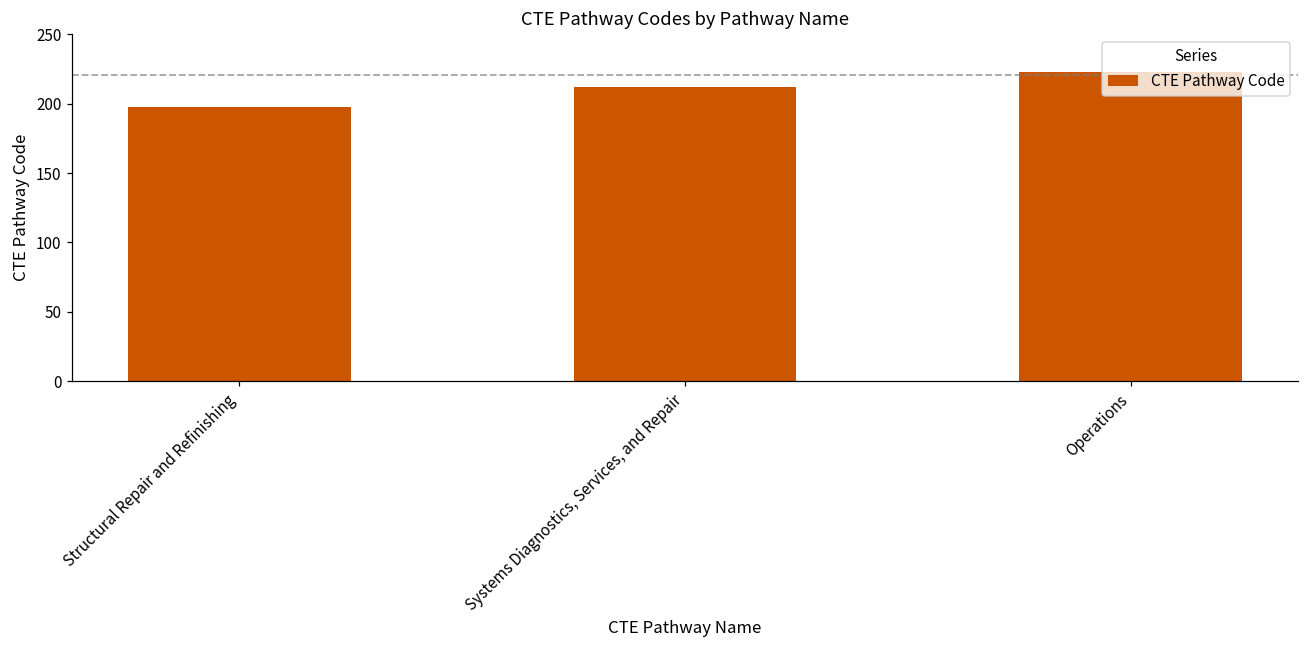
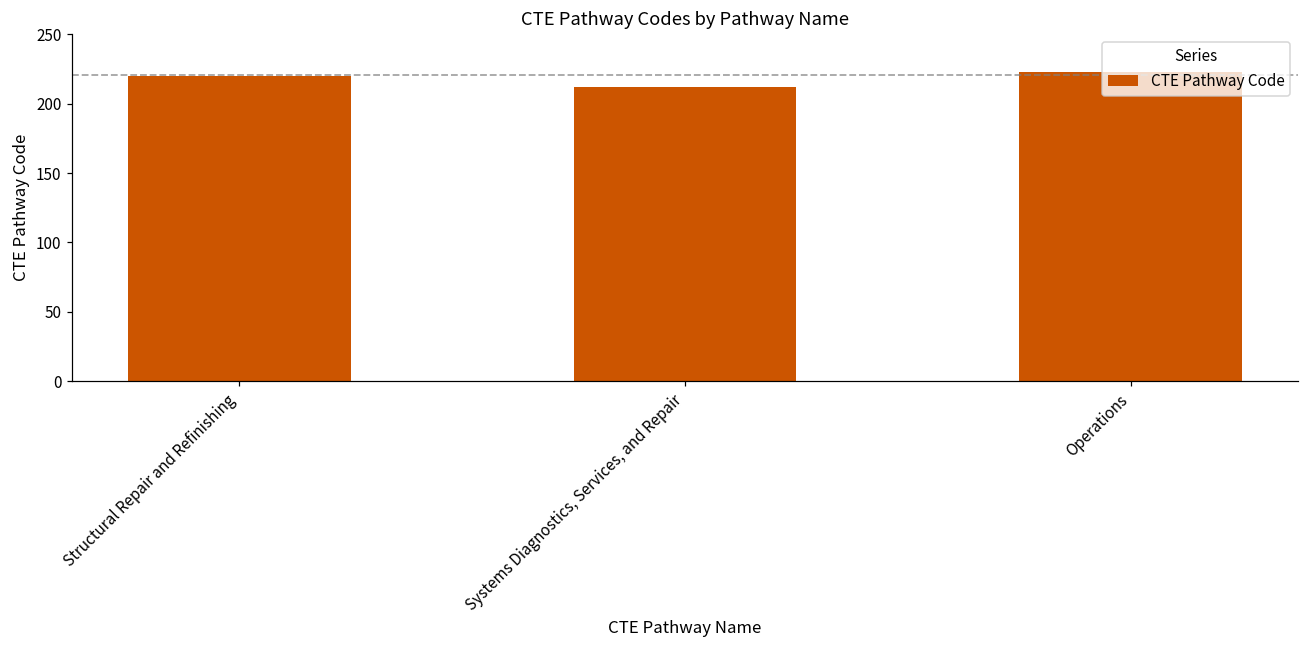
  {
-   "Structural Repair and Refinishing": 198,
+   "Structural Repair and Refinishing": 220,
    "Systems Diagnostics, Services, and Repair": 212
  }
